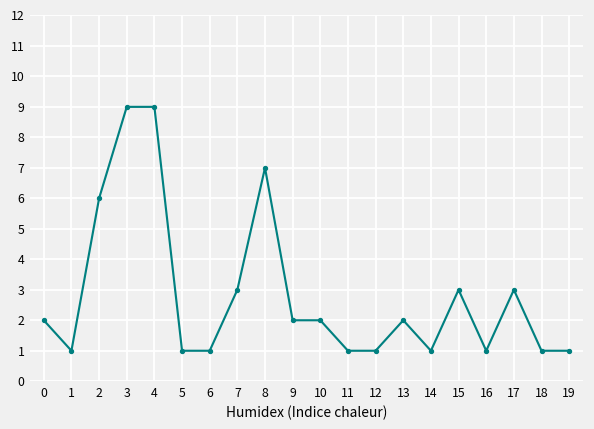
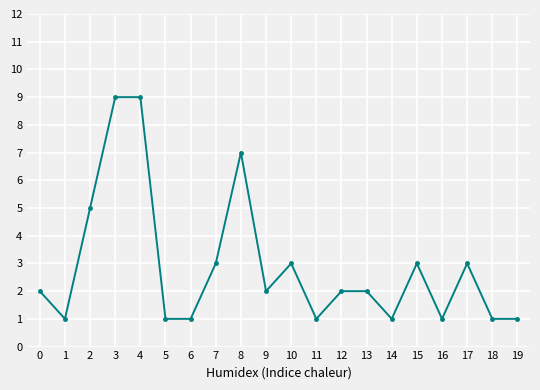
  {
    "0": 2,
    "1": 1,
-   "2": 6,
+   "2": 5,
    "3": 9,
    "4": 9,
    "5": 1,
    "6": 1,
    "7": 3,
    "8": 7,
    "9": 2,
-   "10": 2,
+   "10": 3,
    "11": 1,
-   "12": 1,
+   "12": 2,
    "13": 2,
    "14": 1,
    "15": 3,
    "16": 1,
    "17": 3,
    "18": 1,
    "19": 1
  }
